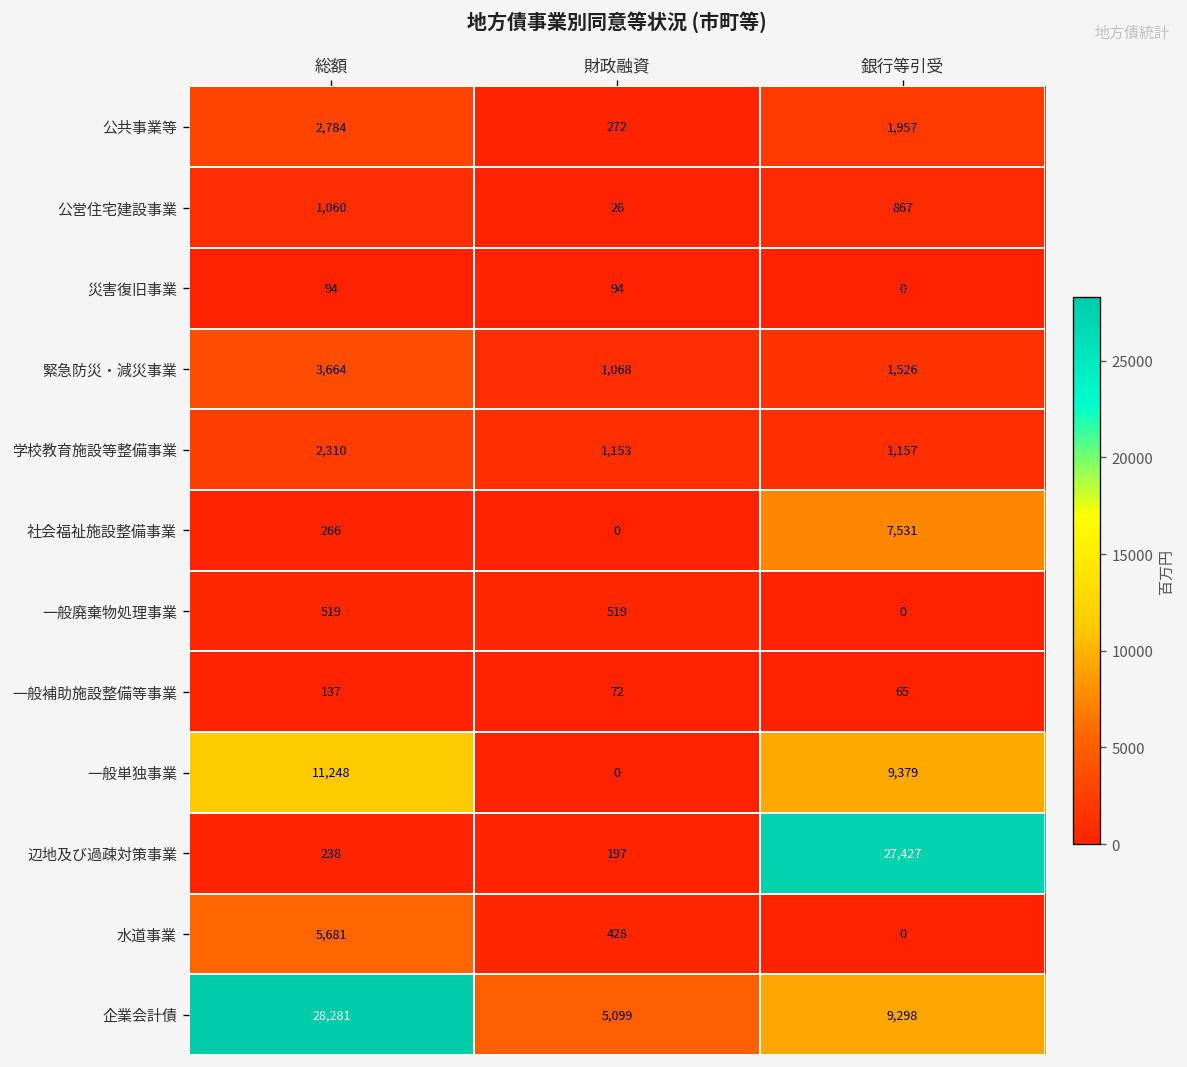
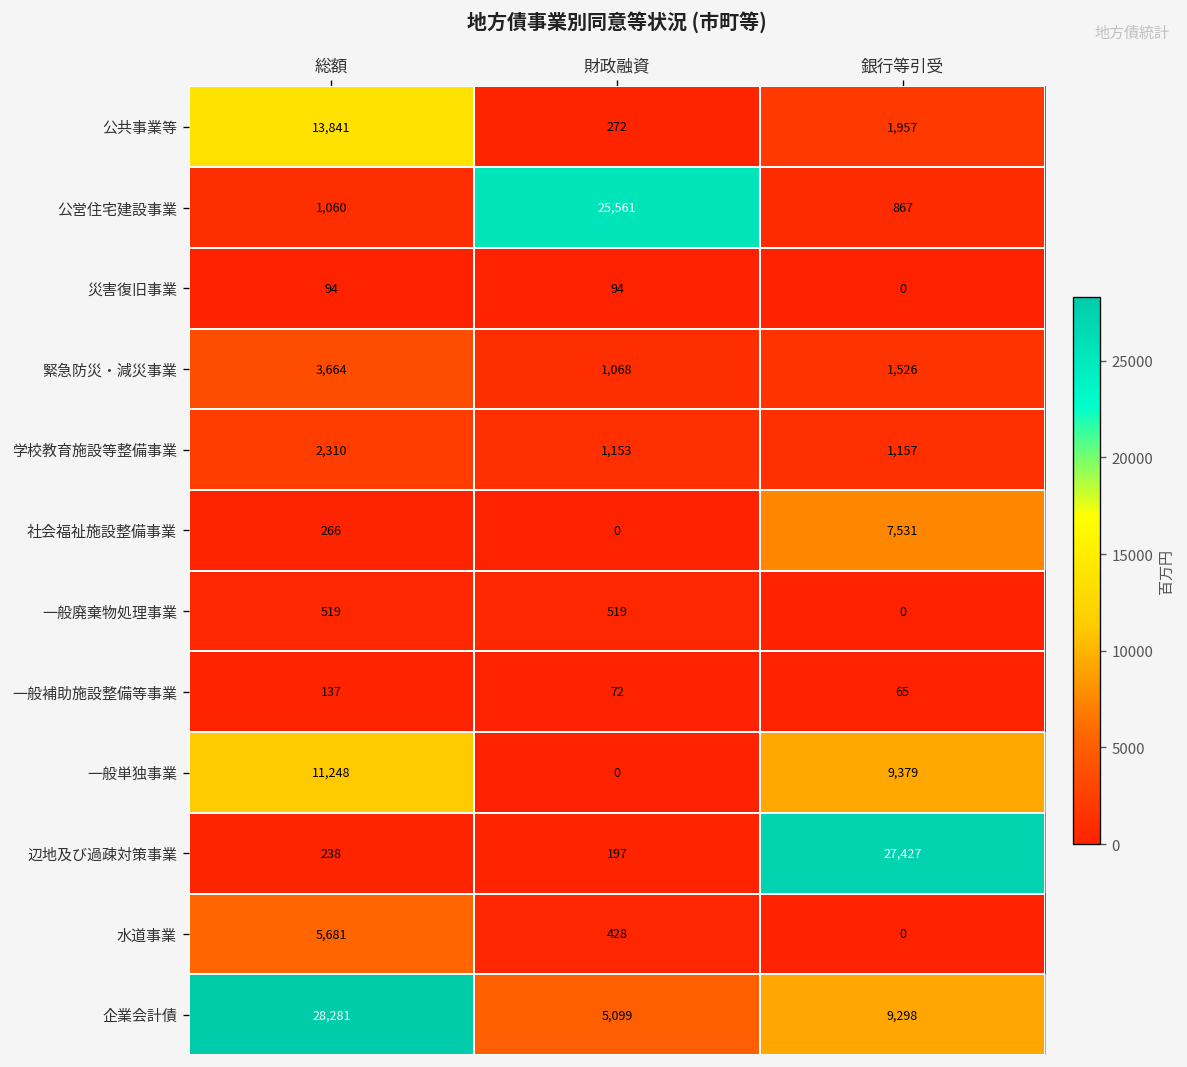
  {
    "公共事業等": {
-     "総額": "2,784",
+     "総額": "13,841",
      "財政融資": "272",
      "銀行等引受": "1,957"
    },
    "公営住宅建設事業": {
      "総額": "1,060",
-     "財政融資": "26",
+     "財政融資": "25,561",
      "銀行等引受": "867"
    },
    "災害復旧事業": {
      "総額": "94",
      "財政融資": "94",
      "銀行等引受": "0"
    },
    "緊急防災・減災事業": {
      "総額": "3,664",
      "財政融資": "1,068",
      "銀行等引受": "1,526"
    },
    "学校教育施設等整備事業": {
      "総額": "2,310",
      "財政融資": "1,153",
      "銀行等引受": "1,157"
    },
    "社会福祉施設整備事業": {
      "総額": "266",
      "財政融資": "0",
      "銀行等引受": "7,531"
    },
    "一般廃棄物処理事業": {
      "総額": "519",
      "財政融資": "519",
      "銀行等引受": "0"
    },
    "一般補助施設整備等事業": {
      "総額": "137",
      "財政融資": "72",
      "銀行等引受": "65"
    },
    "一般単独事業": {
      "総額": "11,248",
      "財政融資": "0",
      "銀行等引受": "9,379"
    },
    "辺地及び過疎対策事業": {
      "総額": "238",
      "財政融資": "197",
      "銀行等引受": "27,427"
    },
    "水道事業": {
      "総額": "5,681",
      "財政融資": "428",
      "銀行等引受": "0"
    },
    "企業会計債": {
      "総額": "28,281",
      "財政融資": "5,099",
      "銀行等引受": "9,298"
    }
  }
